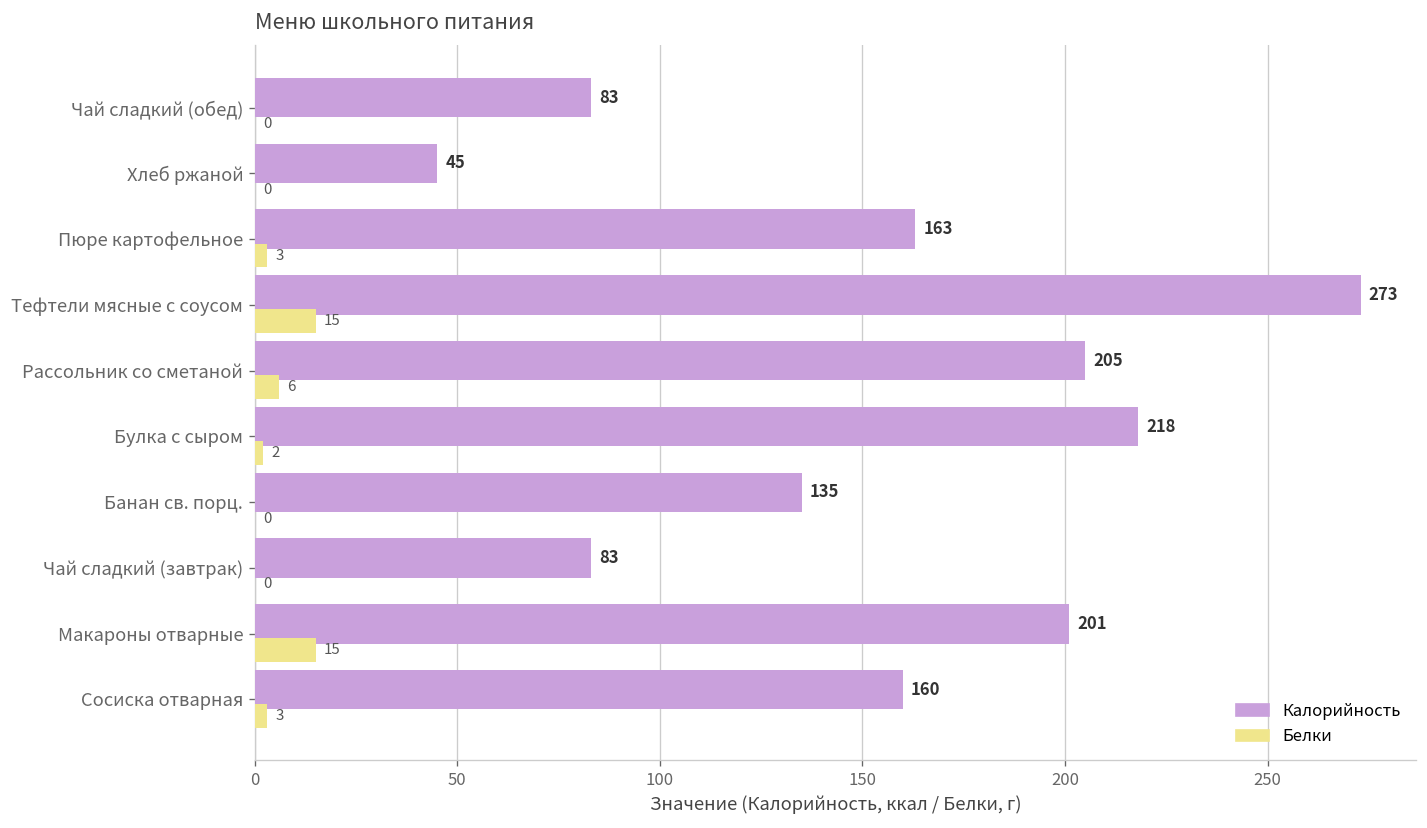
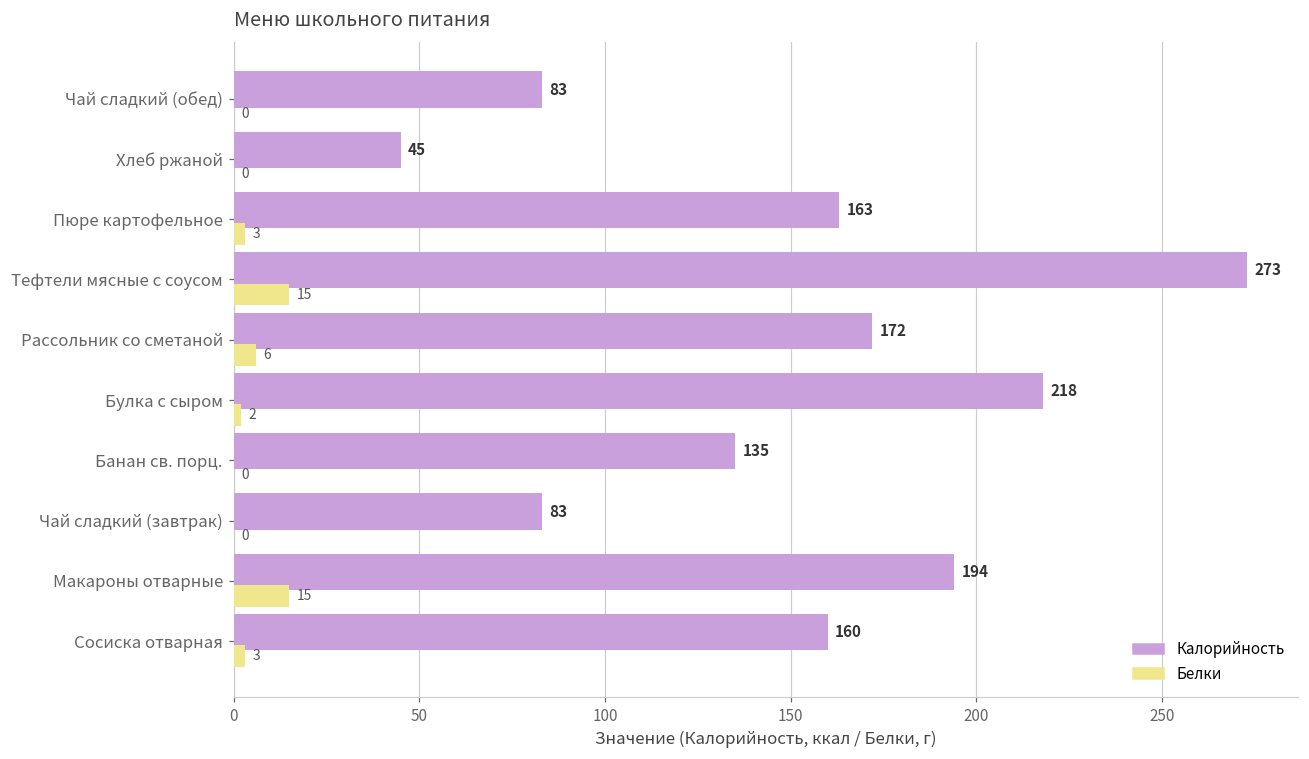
  {
    "Калорийность": {
      "Чай сладкий (обед)": 83,
      "Хлеб ржаной": 45,
      "Пюре картофельное": 163,
      "Тефтели мясные с соусом": 273,
-     "Рассольник со сметаной": 205,
+     "Рассольник со сметаной": 172,
      "Булка с сыром": 218,
      "Банан св. порц.": 135,
      "Чай сладкий (завтрак)": 83,
-     "Макароны отварные": 201,
+     "Макароны отварные": 194,
      "Сосиска отварная": 160
    },
    "Белки": {
      "Чай сладкий (обед)": 0,
      "Хлеб ржаной": 0,
      "Пюре картофельное": 3,
      "Тефтели мясные с соусом": 15,
      "Рассольник со сметаной": 6,
      "Булка с сыром": 2,
      "Банан св. порц.": 0,
      "Чай сладкий (завтрак)": 0,
      "Макароны отварные": 15,
      "Сосиска отварная": 3
    }
  }
